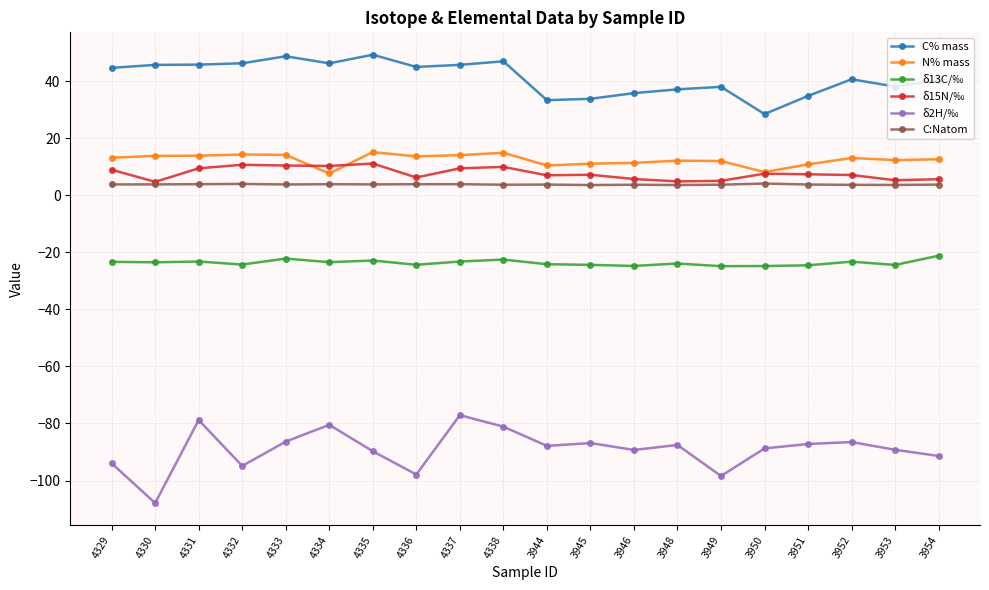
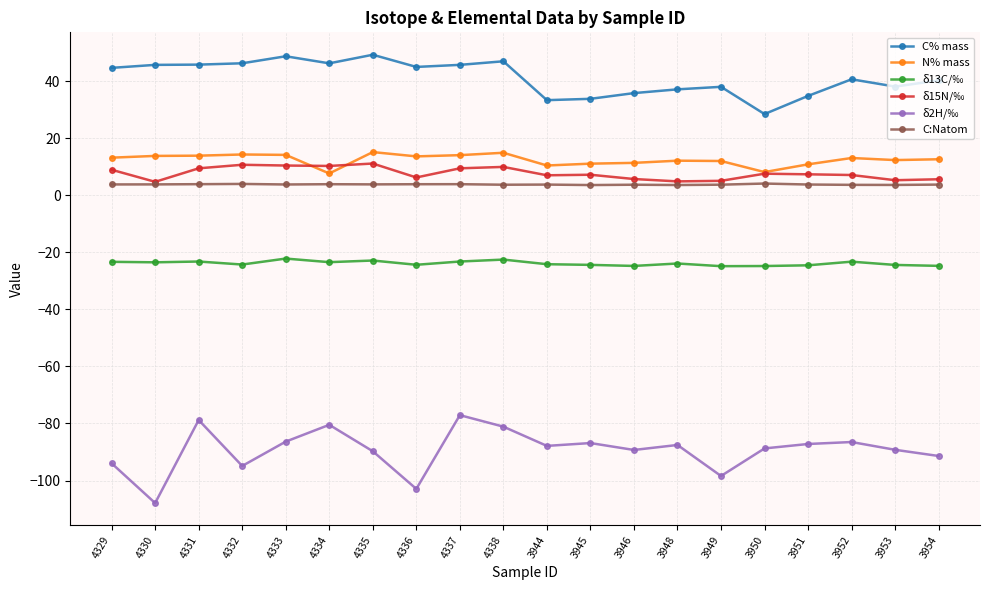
  {
    "C% mass": {
      "4329": 45,
      "4330": 46,
      "4331": 46,
      "4332": 46,
      "4333": 49,
      "4334": 46,
      "4335": 49,
      "4336": 45,
      "4337": 46,
      "4338": 47,
      "3944": 33,
      "3945": 34,
      "3946": 36,
      "3948": 37,
      "3949": 38,
      "3950": 28,
      "3951": 35,
      "3952": 41
    },
    "N% mass": {
      "4329": 13,
      "4330": 14,
      "4331": 14,
      "4332": 14,
      "4333": 14,
      "4334": 8,
      "4335": 15,
      "4336": 14,
      "4337": 14,
      "4338": 15,
      "3944": 10,
      "3945": 11,
      "3946": 11,
      "3948": 12,
      "3949": 12,
      "3951": 11,
      "3952": 13,
      "3953": 12,
      "3954": 13
    },
    "δ13C/‰": {
      "4329": -23,
      "4330": -24,
      "4331": -23,
      "4332": -24,
      "4333": -22,
      "4334": -23,
      "4335": -23,
      "4336": -24,
      "4337": -23,
      "4338": -23,
      "3944": -24,
      "3945": -24,
      "3946": -25,
      "3948": -24,
      "3949": -25,
      "3950": -25,
      "3951": -25,
      "3952": -23,
      "3953": -24,
-     "3954": -21
+     "3954": -25
    },
    "δ15N/‰": {
      "4329": 9,
      "4330": 5,
      "4331": 9,
      "4332": 11,
      "4333": 10,
      "4334": 10,
      "4335": 11,
      "4336": 6,
      "4337": 9,
      "4338": 10,
      "3944": 7,
      "3945": 7,
      "3946": 6,
      "3948": 5,
      "3949": 5,
      "3951": 7,
      "3952": 7,
      "3953": 5,
      "3954": 6
    },
    "δ2H/‰": {
      "4329": -94,
      "4330": -108,
      "4331": -79,
      "4332": -95,
      "4333": -86,
      "4334": -80,
      "4335": -90,
-     "4336": -98,
+     "4336": -103,
      "4337": -77,
      "4338": -81,
      "3944": -88,
      "3945": -87,
      "3946": -89,
      "3948": -88,
      "3949": -98,
      "3950": -89,
      "3951": -87,
      "3952": -87,
      "3953": -89,
      "3954": -91
    },
    "C:Natom": {
      "4329": 4,
      "4330": 4,
      "4331": 4,
      "4332": 4,
      "4333": 4,
      "4334": 4,
      "4335": 4,
      "4336": 4,
      "4337": 4,
      "4338": 4,
      "3944": 4,
      "3945": 4,
      "3946": 4,
      "3948": 4,
      "3949": 4,
      "3950": 4,
      "3951": 4,
      "3952": 4,
      "3953": 4,
      "3954": 4
    }
  }
